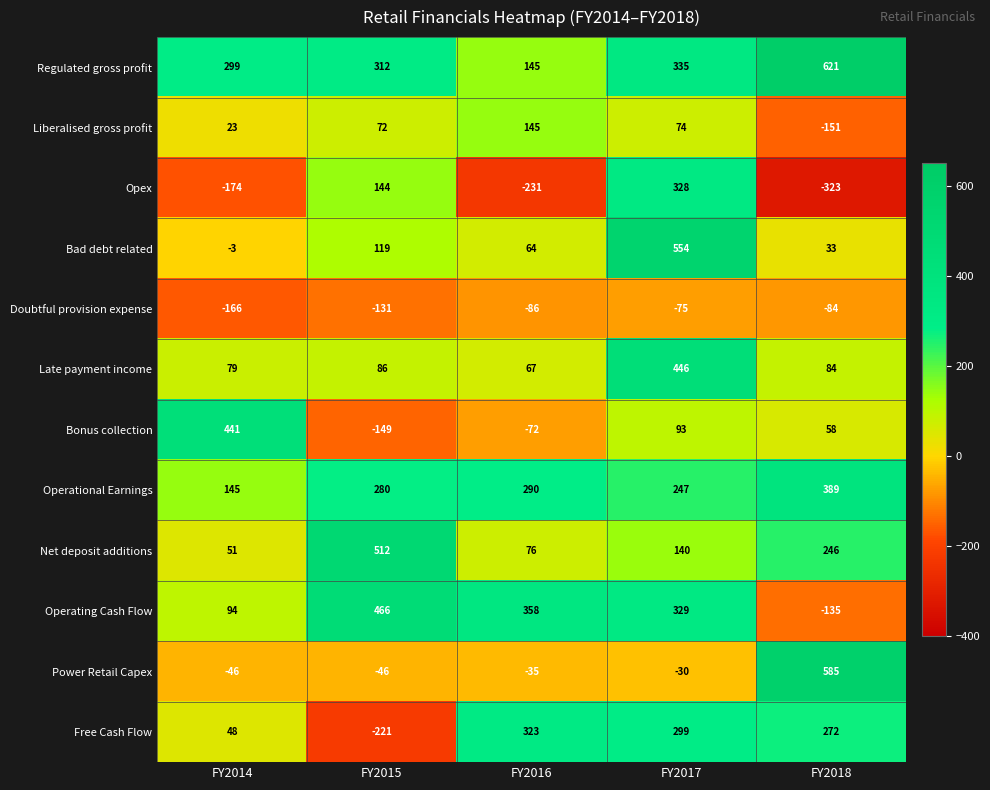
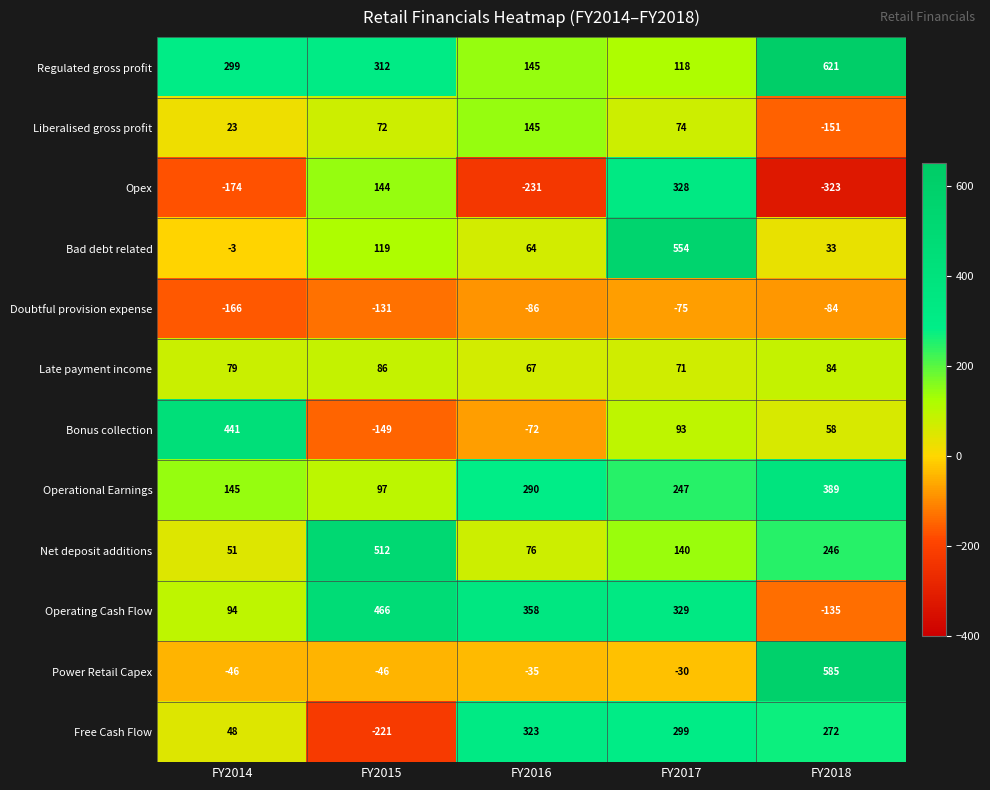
  {
    "Regulated gross profit": {
      "FY2014": 299,
      "FY2015": 312,
      "FY2016": 145,
-     "FY2017": 335,
+     "FY2017": 118,
      "FY2018": 621
    },
    "Liberalised gross profit": {
      "FY2014": 23,
      "FY2015": 72,
      "FY2016": 145,
      "FY2017": 74,
      "FY2018": -151
    },
    "Opex": {
      "FY2014": -174,
      "FY2015": 144,
      "FY2016": -231,
      "FY2017": 328,
      "FY2018": -323
    },
    "Bad debt related": {
      "FY2014": -3,
      "FY2015": 119,
      "FY2016": 64,
      "FY2017": 554,
      "FY2018": 33
    },
    "Doubtful provision expense": {
      "FY2014": -166,
      "FY2015": -131,
      "FY2016": -86,
      "FY2017": -75,
      "FY2018": -84
    },
    "Late payment income": {
      "FY2014": 79,
      "FY2015": 86,
      "FY2016": 67,
-     "FY2017": 446,
+     "FY2017": 71,
      "FY2018": 84
    },
    "Bonus collection": {
      "FY2014": 441,
      "FY2015": -149,
      "FY2016": -72,
      "FY2017": 93,
      "FY2018": 58
    },
    "Operational Earnings": {
      "FY2014": 145,
-     "FY2015": 280,
+     "FY2015": 97,
      "FY2016": 290,
      "FY2017": 247,
      "FY2018": 389
    },
    "Net deposit additions": {
      "FY2014": 51,
      "FY2015": 512,
      "FY2016": 76,
      "FY2017": 140,
      "FY2018": 246
    },
    "Operating Cash Flow": {
      "FY2014": 94,
      "FY2015": 466,
      "FY2016": 358,
      "FY2017": 329,
      "FY2018": -135
    },
    "Power Retail Capex": {
      "FY2014": -46,
      "FY2015": -46,
      "FY2016": -35,
      "FY2017": -30,
      "FY2018": 585
    },
    "Free Cash Flow": {
      "FY2014": 48,
      "FY2015": -221,
      "FY2016": 323,
      "FY2017": 299,
      "FY2018": 272
    }
  }
